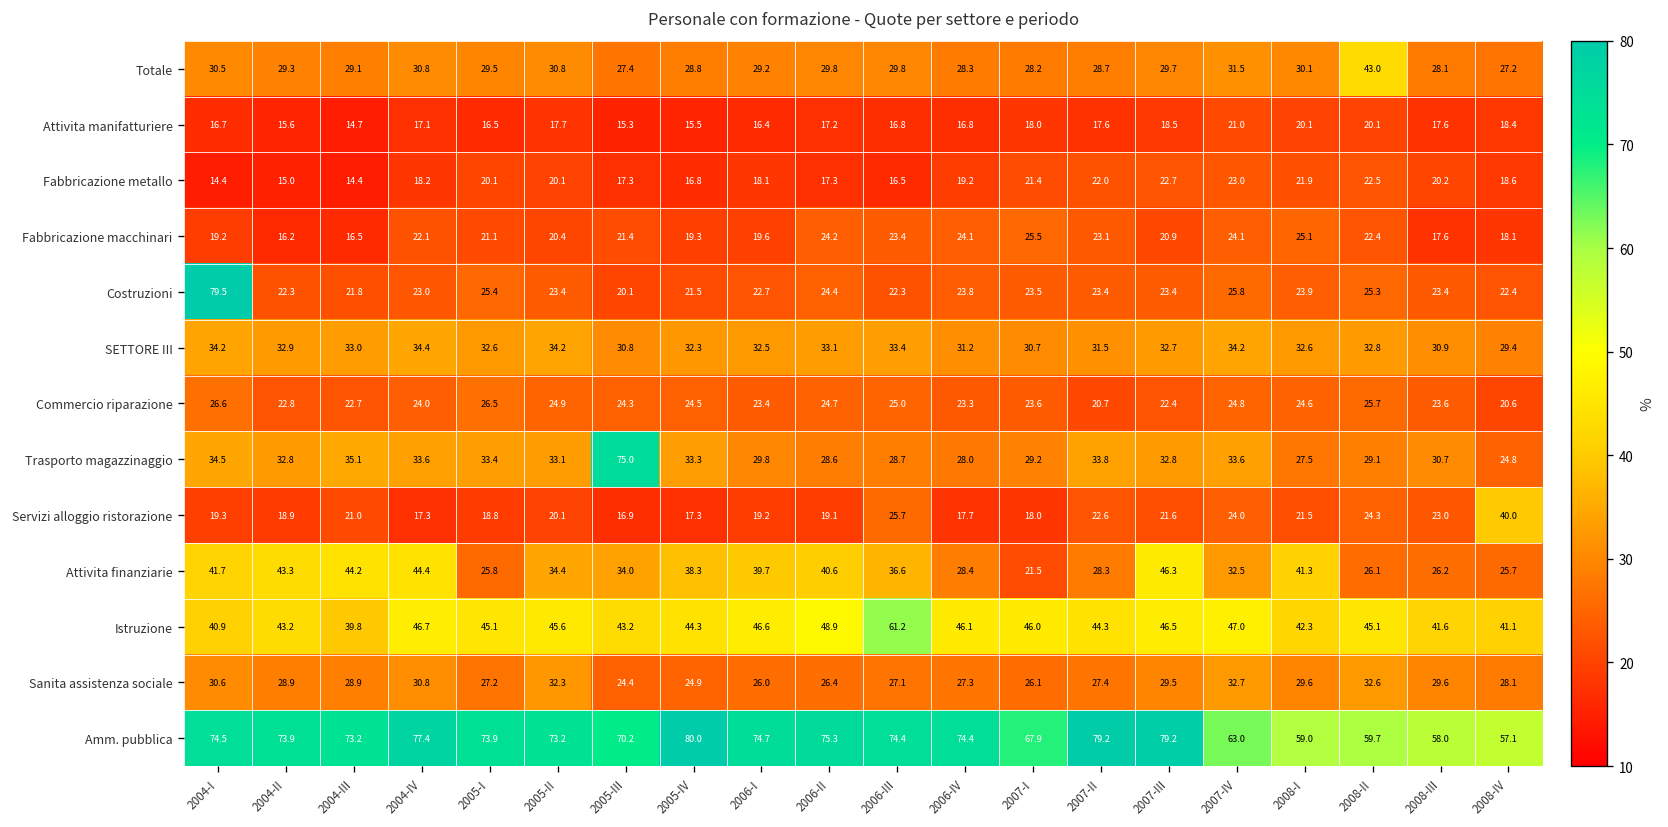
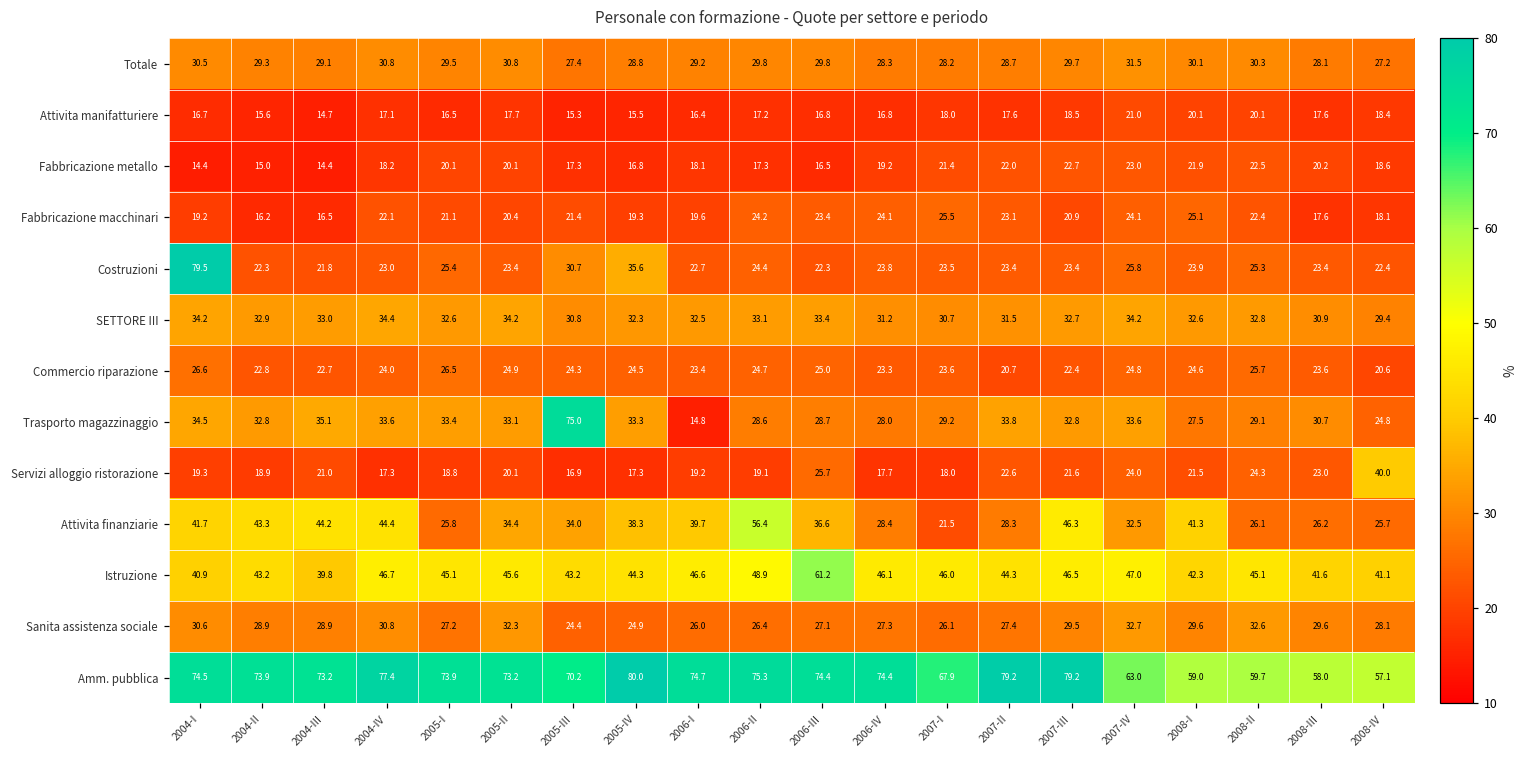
  {
    "Totale": {
      "2004-I": 30.5,
      "2004-II": 29.3,
      "2004-III": 29.1,
      "2004-IV": 30.8,
      "2005-I": 29.5,
      "2005-II": 30.8,
      "2005-III": 27.4,
      "2005-IV": 28.8,
      "2006-I": 29.2,
      "2006-II": 29.8,
      "2006-III": 29.8,
      "2006-IV": 28.3,
      "2007-I": 28.2,
      "2007-II": 28.7,
      "2007-III": 29.7,
      "2007-IV": 31.5,
      "2008-I": 30.1,
-     "2008-II": 43.0,
+     "2008-II": 30.3,
      "2008-III": 28.1,
      "2008-IV": 27.2
    },
    "Costruzioni": {
      "2004-I": 79.5,
      "2004-II": 22.3,
      "2004-III": 21.8,
      "2004-IV": 23.0,
      "2005-I": 25.4,
      "2005-II": 23.4,
-     "2005-III": 20.1,
-     "2005-IV": 21.5,
+     "2005-III": 30.7,
+     "2005-IV": 35.6,
      "2006-I": 22.7,
      "2006-II": 24.4,
      "2006-III": 22.3,
      "2006-IV": 23.8,
      "2007-I": 23.5,
      "2007-II": 23.4,
      "2007-III": 23.4,
      "2007-IV": 25.8,
      "2008-I": 23.9,
      "2008-II": 25.3,
      "2008-III": 23.4,
      "2008-IV": 22.4
    },
    "Trasporto magazzinaggio": {
      "2004-I": 34.5,
      "2004-II": 32.8,
      "2004-III": 35.1,
      "2004-IV": 33.6,
      "2005-I": 33.4,
      "2005-II": 33.1,
      "2005-III": 75.0,
      "2005-IV": 33.3,
-     "2006-I": 29.8,
+     "2006-I": 14.8,
      "2006-II": 28.6,
      "2006-III": 28.7,
      "2006-IV": 28.0,
      "2007-I": 29.2,
      "2007-II": 33.8,
      "2007-III": 32.8,
      "2007-IV": 33.6,
      "2008-I": 27.5,
      "2008-II": 29.1,
      "2008-III": 30.7,
      "2008-IV": 24.8
    },
    "Attivita finanziarie": {
      "2004-I": 41.7,
      "2004-II": 43.3,
      "2004-III": 44.2,
      "2004-IV": 44.4,
      "2005-I": 25.8,
      "2005-II": 34.4,
      "2005-III": 34.0,
      "2005-IV": 38.3,
      "2006-I": 39.7,
-     "2006-II": 40.6,
+     "2006-II": 56.4,
      "2006-III": 36.6,
      "2006-IV": 28.4,
      "2007-I": 21.5,
      "2007-II": 28.3,
      "2007-III": 46.3,
      "2007-IV": 32.5,
      "2008-I": 41.3,
      "2008-II": 26.1,
      "2008-III": 26.2,
      "2008-IV": 25.7
    }
  }
